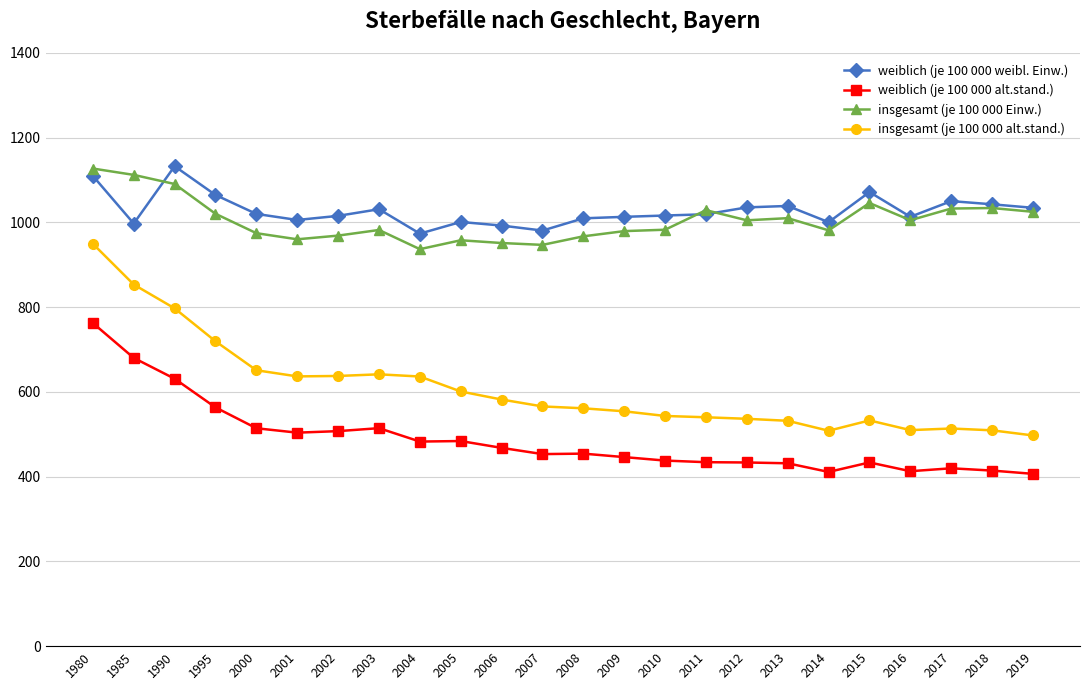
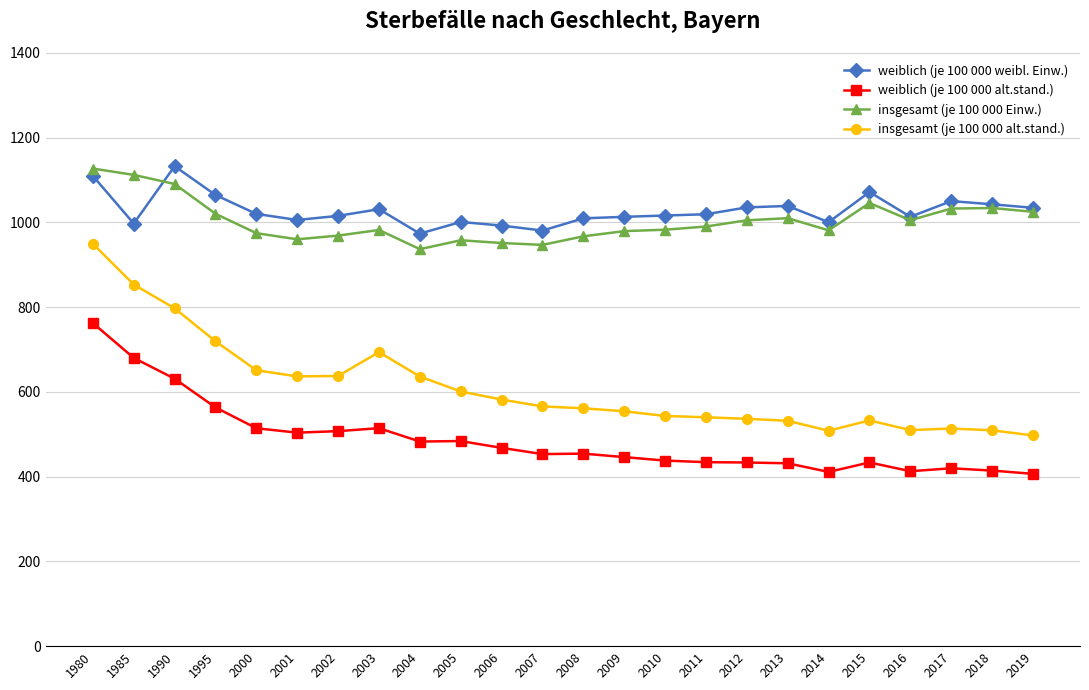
  {
    "weiblich (je 100 000 weibl. Einw.)": {
      "1980": 1110,
      "1985": 1000,
      "1990": 1130,
      "1995": 1060,
      "2000": 1020,
      "2001": 1010,
      "2002": 1020,
      "2003": 1030,
      "2004": 970,
      "2005": 1000,
      "2006": 990,
      "2007": 980,
      "2008": 1010,
      "2009": 1010,
      "2010": 1020,
      "2011": 1020,
      "2012": 1040,
      "2013": 1040,
      "2014": 1000,
      "2015": 1070,
      "2016": 1010,
      "2017": 1050,
      "2018": 1040,
      "2019": 1030
    },
    "weiblich (je 100 000 alt.stand.)": {
      "1980": 760,
      "1985": 680,
      "1990": 630,
      "1995": 560,
      "2000": 510,
      "2001": 500,
      "2002": 510,
      "2003": 510,
      "2004": 480,
      "2005": 480,
      "2006": 470,
      "2007": 450,
      "2008": 450,
      "2009": 450,
      "2010": 440,
      "2011": 430,
      "2012": 430,
      "2013": 430,
      "2014": 410,
      "2015": 430,
      "2016": 410,
      "2017": 420,
      "2018": 410,
      "2019": 410
    },
    "insgesamt (je 100 000 Einw.)": {
      "1980": 1130,
      "1985": 1110,
      "1990": 1090,
      "1995": 1020,
      "2000": 970,
      "2001": 960,
      "2002": 970,
      "2003": 980,
      "2004": 940,
      "2005": 960,
      "2006": 950,
      "2007": 950,
      "2008": 970,
      "2009": 980,
      "2010": 980,
-     "2011": 1030,
+     "2011": 990,
      "2012": 1010,
      "2013": 1010,
      "2014": 980,
      "2015": 1050,
      "2016": 1010,
      "2017": 1030,
      "2018": 1030,
      "2019": 1030
    },
    "insgesamt (je 100 000 alt.stand.)": {
      "1980": 950,
      "1985": 850,
      "1990": 800,
      "1995": 720,
      "2000": 650,
      "2001": 640,
      "2002": 640,
-     "2003": 640,
+     "2003": 690,
      "2004": 640,
      "2005": 600,
      "2006": 580,
      "2007": 570,
      "2008": 560,
      "2009": 550,
      "2010": 540,
      "2011": 540,
      "2012": 540,
      "2013": 530,
      "2014": 510,
      "2015": 530,
      "2016": 510,
      "2017": 510,
      "2018": 510,
      "2019": 500
    }
  }
